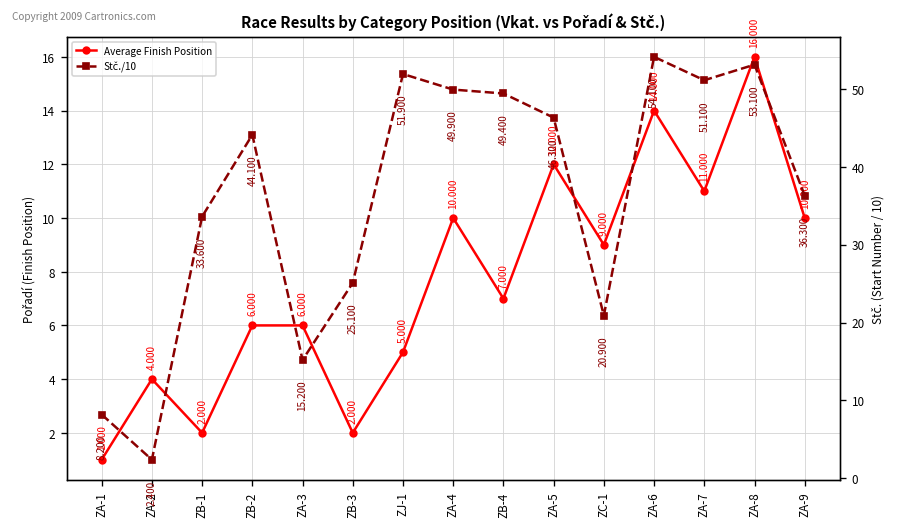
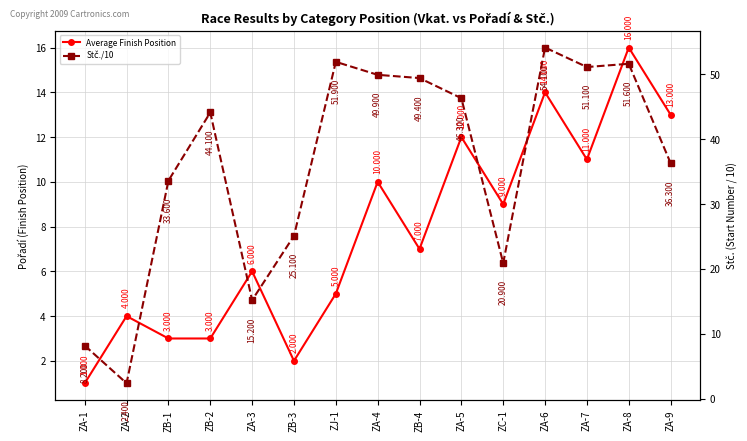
  {
    "Average Finish Position": {
      "ZA-2": 4.000,
-     "ZB-1": 2.000,
-     "ZB-2": 6.000,
+     "ZB-1": 3.000,
+     "ZB-2": 3.000,
      "ZA-3": 6.000,
      "ZB-3": 2.000,
      "ZJ-1": 5.000,
      "ZA-4": 10.000,
      "ZB-4": 7.000,
      "ZC-1": 9.000,
      "ZA-7": 11.000,
      "ZA-8": 16.000,
-     "ZA-9": 10.000
+     "ZA-9": 13.000
    },
    "Stč./10": {
      "ZA-2": 2.400,
      "ZB-1": 33.600,
      "ZB-2": 44.100,
      "ZA-3": 15.200,
      "ZB-3": 25.100,
      "ZJ-1": 51.900,
      "ZA-4": 49.900,
      "ZB-4": 49.400,
      "ZC-1": 20.900,
      "ZA-7": 51.100,
-     "ZA-8": 53.100
+     "ZA-8": 51.600
    }
  }
